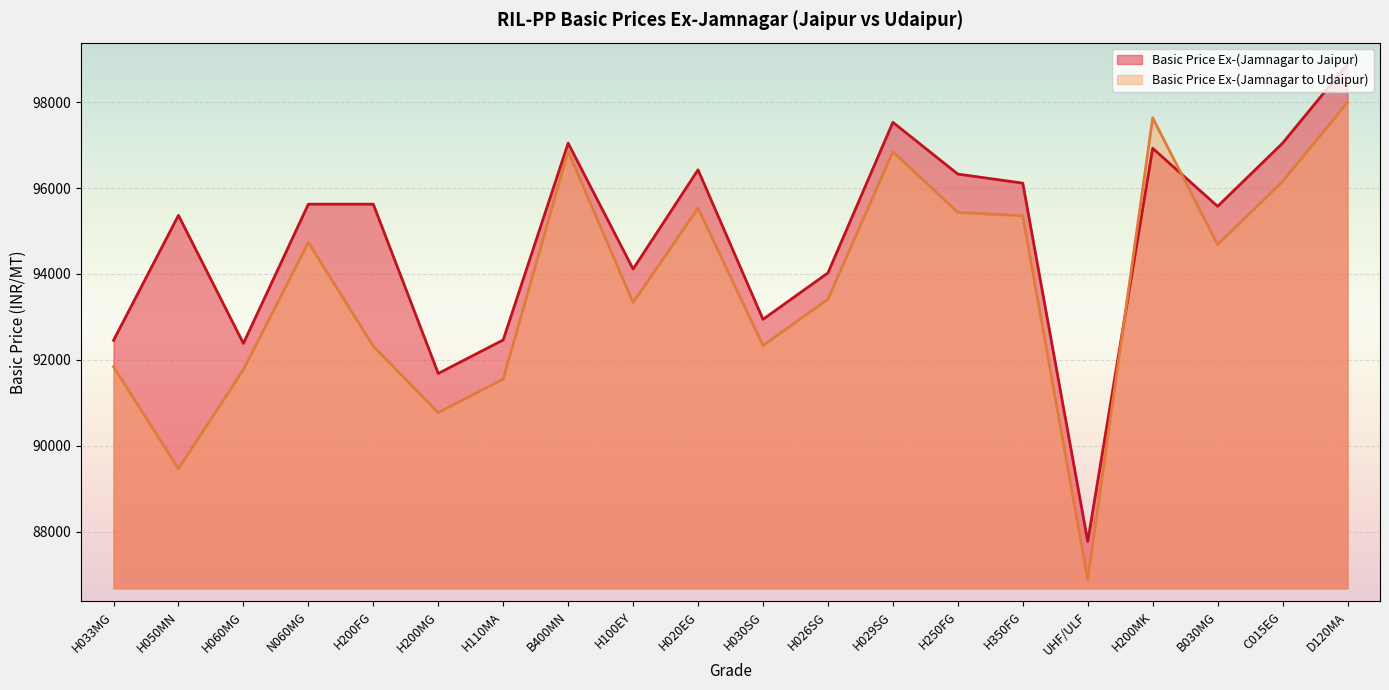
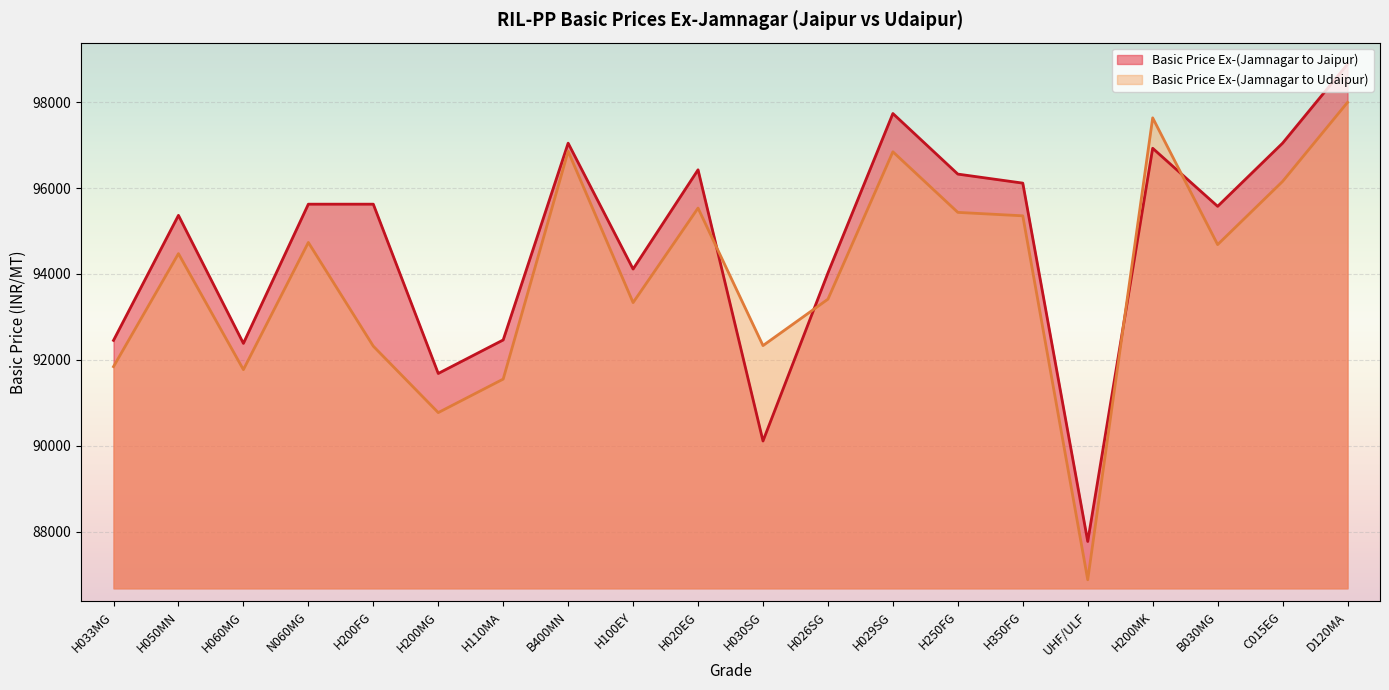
  {
    "Basic Price Ex-(Jamnagar to Jaipur)": {
      "H033MG": 92500,
      "H050MN": 95400,
      "H060MG": 92400,
      "N060MG": 95600,
      "H200FG": 95600,
      "H200MG": 91700,
      "H110MA": 92500,
      "B400MN": 97000,
      "H100EY": 94100,
      "H020EG": 96400,
-     "H030SG": 92900,
+     "H030SG": 90100,
      "H026SG": 94000,
-     "H029SG": 97500,
+     "H029SG": 97700,
      "H250FG": 96300,
      "H350FG": 96100,
      "UHF/ULF": 87800,
      "H200MK": 96900,
      "B030MG": 95600,
      "C015EG": 97000
    },
    "Basic Price Ex-(Jamnagar to Udaipur)": {
      "H033MG": 91800,
-     "H050MN": 89500,
+     "H050MN": 94500,
      "H060MG": 91800,
      "N060MG": 94700,
      "H200FG": 92300,
      "H200MG": 90800,
      "H110MA": 91600,
      "B400MN": 96900,
      "H100EY": 93300,
      "H020EG": 95500,
      "H030SG": 92300,
      "H026SG": 93400,
      "H029SG": 96800,
      "H250FG": 95400,
      "H350FG": 95400,
      "UHF/ULF": 86900,
      "H200MK": 97600,
      "B030MG": 94700,
      "C015EG": 96200,
      "D120MA": 98000
    }
  }
